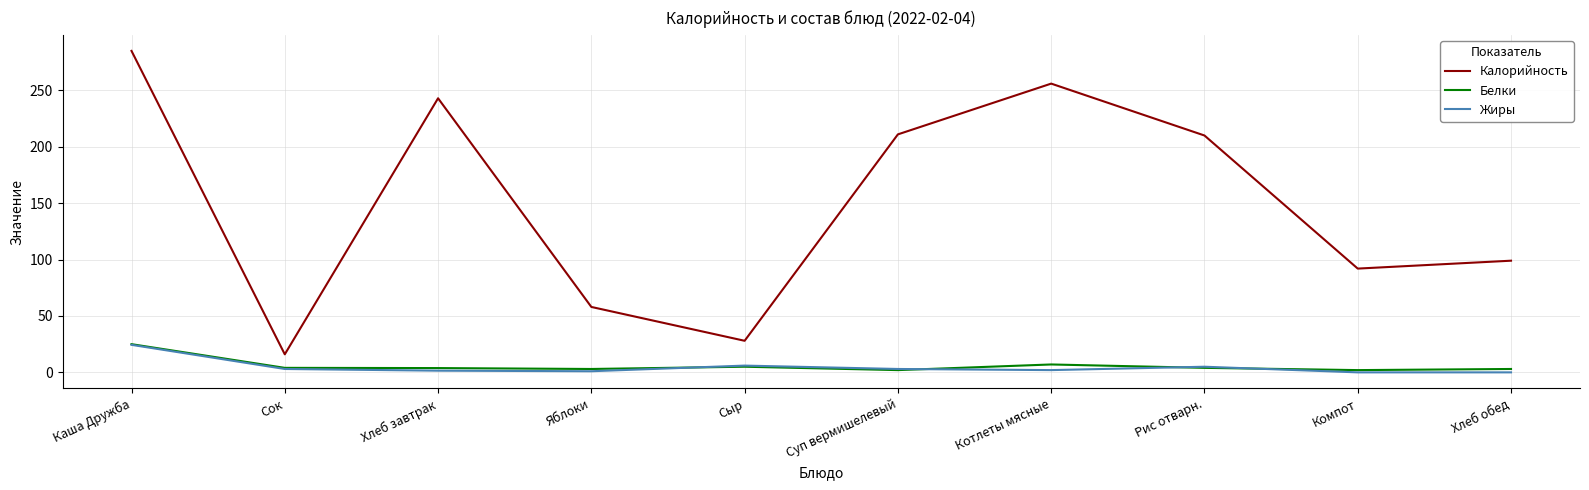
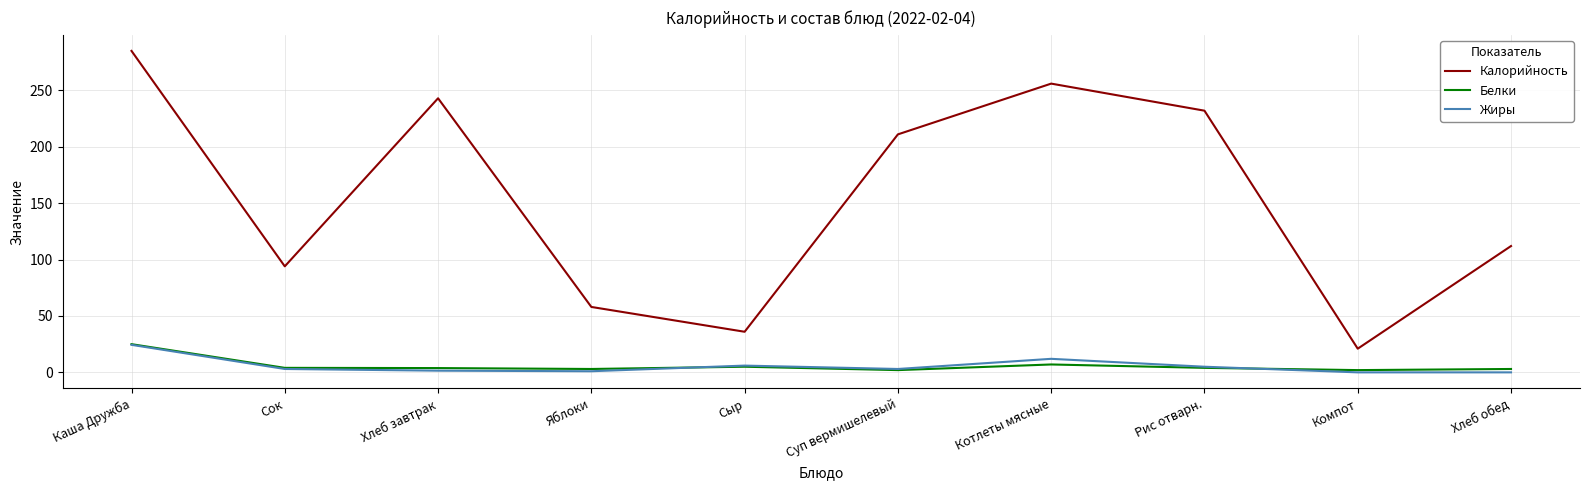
  {
    "Калорийность": {
      "Каша Дружба": 285,
-     "Сок": 16,
+     "Сок": 94,
      "Хлеб завтрак": 243,
      "Яблоки": 58,
-     "Сыр": 28,
+     "Сыр": 36,
      "Суп вермишелевый": 211,
      "Котлеты мясные": 256,
-     "Рис отварн.": 210,
-     "Компот": 92,
-     "Хлеб обед": 99
+     "Рис отварн.": 232,
+     "Компот": 21,
+     "Хлеб обед": 112
    },
    "Белки": {
      "Хлеб завтрак": 4,
      "Котлеты мясные": 7,
      "Хлеб обед": 3
    },
    "Жиры": {
      "Хлеб завтрак": 2,
-     "Котлеты мясные": 2,
+     "Котлеты мясные": 12,
      "Хлеб обед": 0
    }
  }
